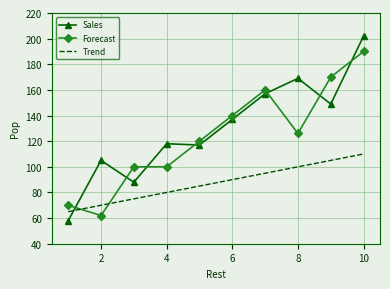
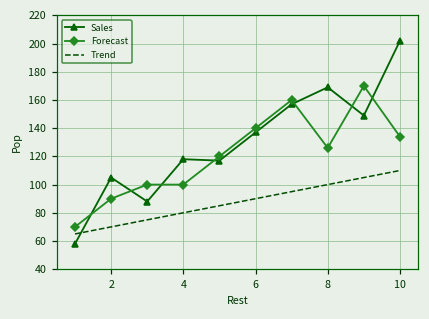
  {
    "Forecast": {
-     "2": 62,
+     "2": 90,
      "4": 100,
      "6": 140,
      "8": 126,
-     "10": 190
+     "10": 134
    }
  }
